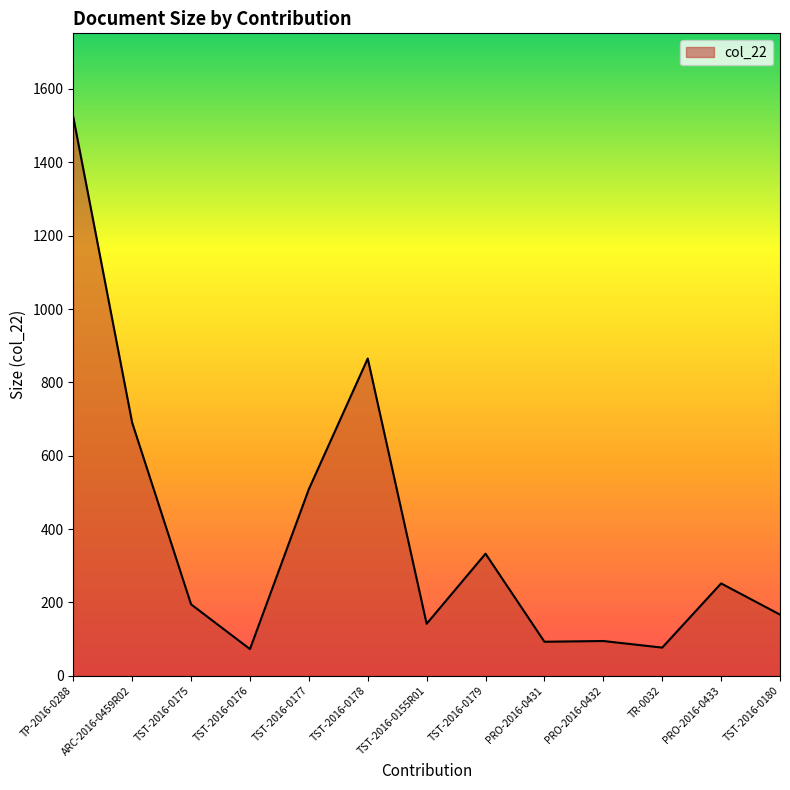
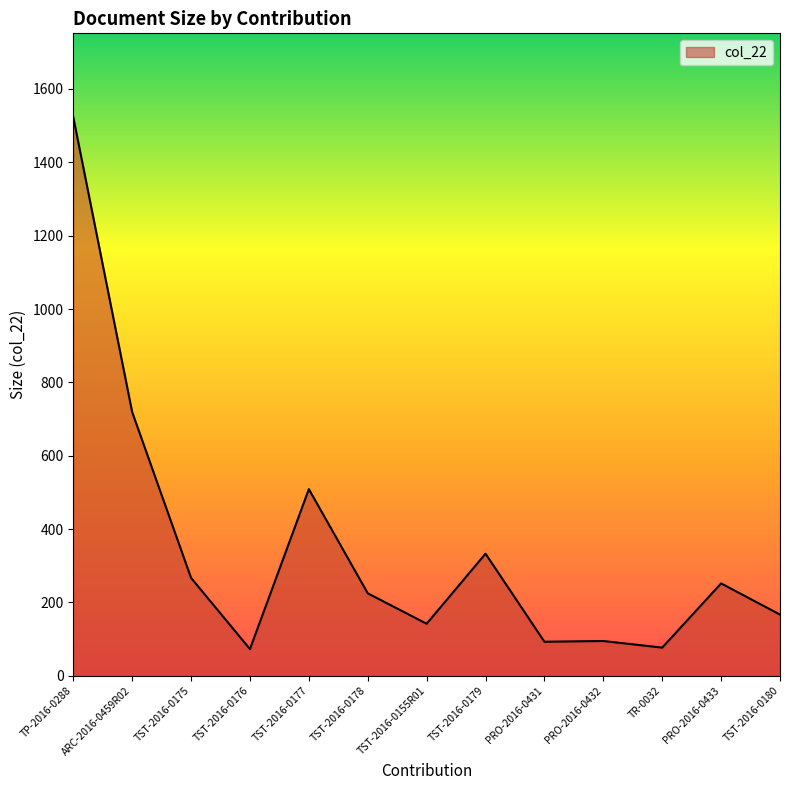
  {
    "TP-2016-0288": 1520,
-   "ARC-2016-0459R02": 690,
-   "TST-2016-0175": 200,
+   "ARC-2016-0459R02": 720,
+   "TST-2016-0175": 270,
    "TST-2016-0176": 70,
    "TST-2016-0177": 510,
-   "TST-2016-0178": 870,
+   "TST-2016-0178": 230,
    "TST-2016-0155R01": 140,
    "TST-2016-0179": 330,
    "PRO-2016-0431": 90,
    "PRO-2016-0432": 100,
    "TR-0032": 80,
    "PRO-2016-0433": 250,
    "TST-2016-0180": 170
  }
